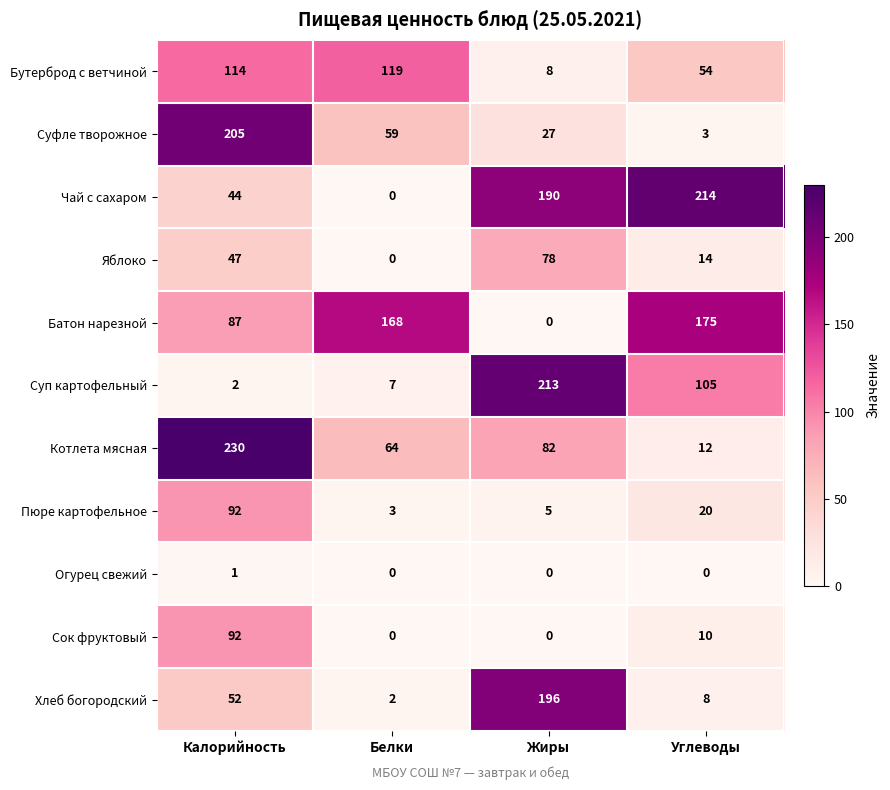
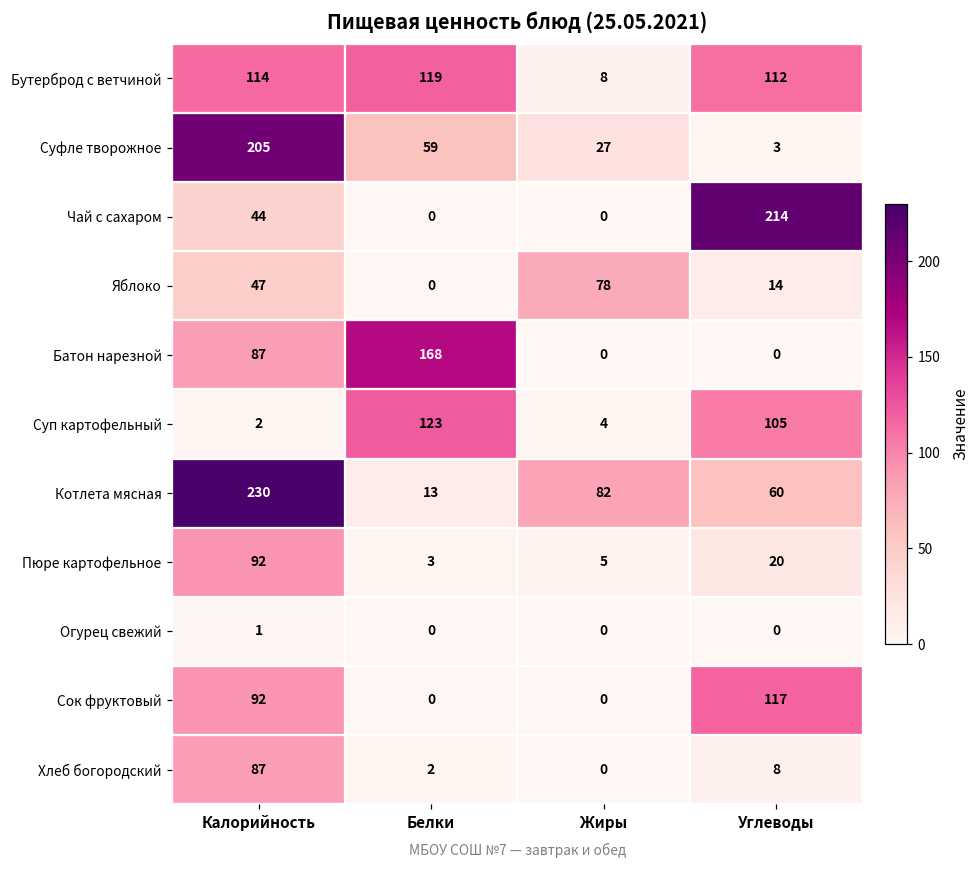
  {
    "Бутерброд с ветчиной": {
      "Калорийность": 114,
      "Белки": 119,
      "Жиры": 8,
-     "Углеводы": 54
+     "Углеводы": 112
    },
    "Суфле творожное": {
      "Калорийность": 205,
      "Белки": 59,
      "Жиры": 27,
      "Углеводы": 3
    },
    "Чай с сахаром": {
      "Калорийность": 44,
      "Белки": 0,
-     "Жиры": 190,
+     "Жиры": 0,
      "Углеводы": 214
    },
    "Яблоко": {
      "Калорийность": 47,
      "Белки": 0,
      "Жиры": 78,
      "Углеводы": 14
    },
    "Батон нарезной": {
      "Калорийность": 87,
      "Белки": 168,
      "Жиры": 0,
-     "Углеводы": 175
+     "Углеводы": 0
    },
    "Суп картофельный": {
      "Калорийность": 2,
-     "Белки": 7,
-     "Жиры": 213,
+     "Белки": 123,
+     "Жиры": 4,
      "Углеводы": 105
    },
    "Котлета мясная": {
      "Калорийность": 230,
-     "Белки": 64,
+     "Белки": 13,
      "Жиры": 82,
-     "Углеводы": 12
+     "Углеводы": 60
    },
    "Пюре картофельное": {
      "Калорийность": 92,
      "Белки": 3,
      "Жиры": 5,
      "Углеводы": 20
    },
    "Огурец свежий": {
      "Калорийность": 1,
      "Белки": 0,
      "Жиры": 0,
      "Углеводы": 0
    },
    "Сок фруктовый": {
      "Калорийность": 92,
      "Белки": 0,
      "Жиры": 0,
-     "Углеводы": 10
+     "Углеводы": 117
    },
    "Хлеб богородский": {
-     "Калорийность": 52,
+     "Калорийность": 87,
      "Белки": 2,
-     "Жиры": 196,
+     "Жиры": 0,
      "Углеводы": 8
    }
  }
